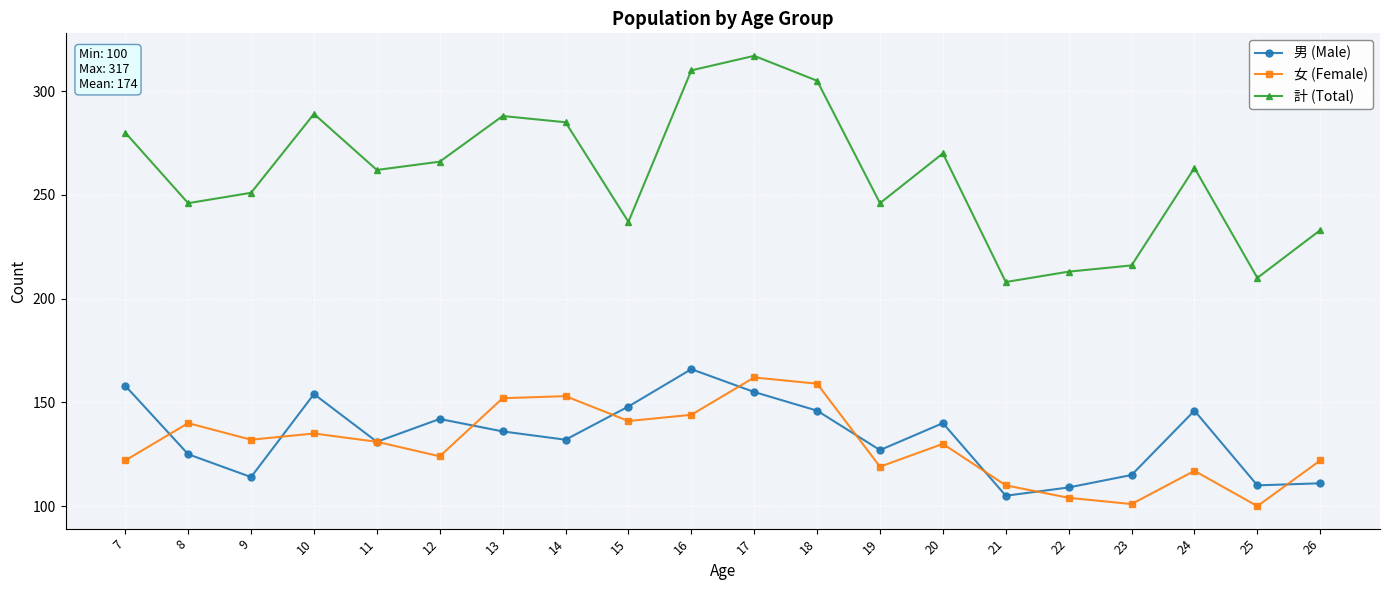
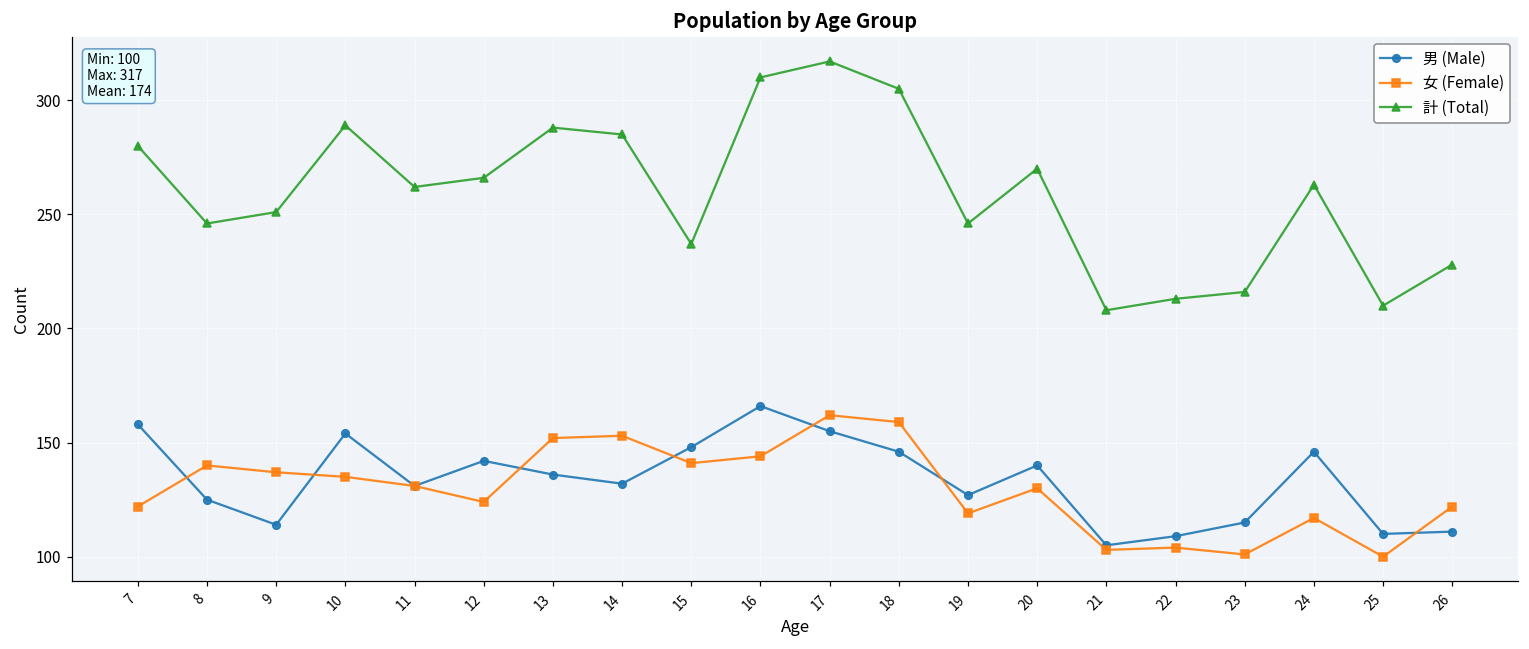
  {
    "男 (Male)": {
      "7": 158,
      "8": 125,
      "9": 114,
      "10": 154,
      "12": 142,
      "13": 136,
      "14": 132,
      "15": 148,
      "16": 166,
      "17": 155,
      "18": 146,
      "19": 127,
      "20": 140,
      "21": 105,
      "22": 109,
      "23": 115,
      "24": 146,
      "25": 110,
      "26": 111
    },
    "女 (Female)": {
      "7": 122,
      "8": 140,
-     "9": 132,
+     "9": 137,
      "10": 135,
      "12": 124,
      "13": 152,
      "14": 153,
      "15": 141,
      "16": 144,
      "17": 162,
      "18": 159,
      "19": 119,
      "20": 130,
-     "21": 110,
+     "21": 103,
      "22": 104,
      "23": 101,
      "24": 117,
      "25": 100,
      "26": 122
    },
    "計 (Total)": {
      "7": 280,
      "8": 246,
      "9": 251,
      "10": 289,
      "11": 262,
      "12": 266,
      "13": 288,
      "14": 285,
      "15": 237,
      "16": 310,
      "17": 317,
      "18": 305,
      "19": 246,
      "20": 270,
      "21": 208,
      "22": 213,
      "23": 216,
      "24": 263,
      "25": 210,
-     "26": 233
+     "26": 228
    }
  }
